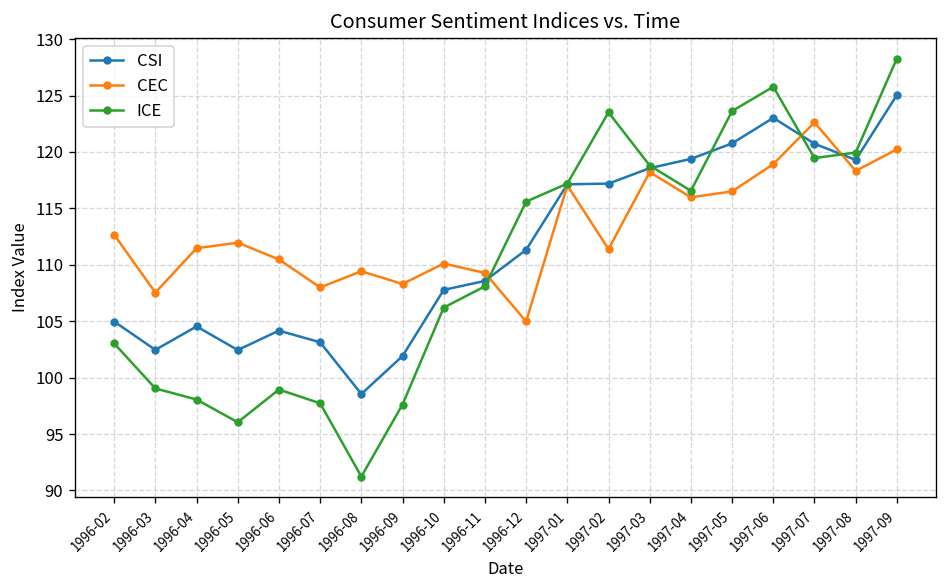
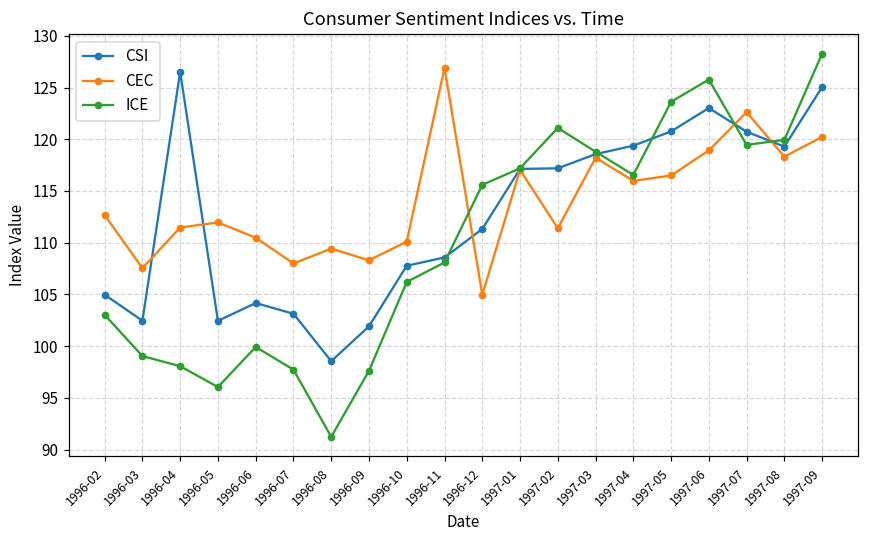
  {
    "CSI": {
      "1996-02": 105,
      "1996-03": 102,
-     "1996-04": 105,
+     "1996-04": 127,
      "1996-05": 102,
      "1996-06": 104,
      "1996-07": 103,
      "1996-08": 99,
      "1996-09": 102,
      "1996-10": 108,
      "1996-11": 109,
      "1996-12": 111,
      "1997-02": 117,
      "1997-04": 119,
      "1997-05": 121,
      "1997-06": 123,
      "1997-07": 121,
      "1997-08": 119,
      "1997-09": 125
    },
    "CEC": {
      "1996-02": 113,
      "1996-03": 108,
      "1996-04": 111,
      "1996-05": 112,
      "1996-06": 110,
      "1996-07": 108,
      "1996-08": 109,
      "1996-09": 108,
      "1996-10": 110,
-     "1996-11": 109,
+     "1996-11": 127,
      "1996-12": 105,
      "1997-02": 111,
      "1997-03": 118,
      "1997-04": 116,
      "1997-05": 117,
      "1997-06": 119,
      "1997-07": 123,
      "1997-08": 118,
      "1997-09": 120
    },
    "ICE": {
      "1996-02": 103,
      "1996-03": 99,
      "1996-04": 98,
      "1996-05": 96,
-     "1996-06": 99,
+     "1996-06": 100,
      "1996-07": 98,
      "1996-08": 91,
      "1996-09": 98,
      "1996-10": 106,
      "1996-11": 108,
      "1996-12": 116,
-     "1997-02": 124,
+     "1997-02": 121,
      "1997-04": 117,
      "1997-05": 124,
      "1997-06": 126,
      "1997-07": 119,
      "1997-08": 120,
      "1997-09": 128
    }
  }
